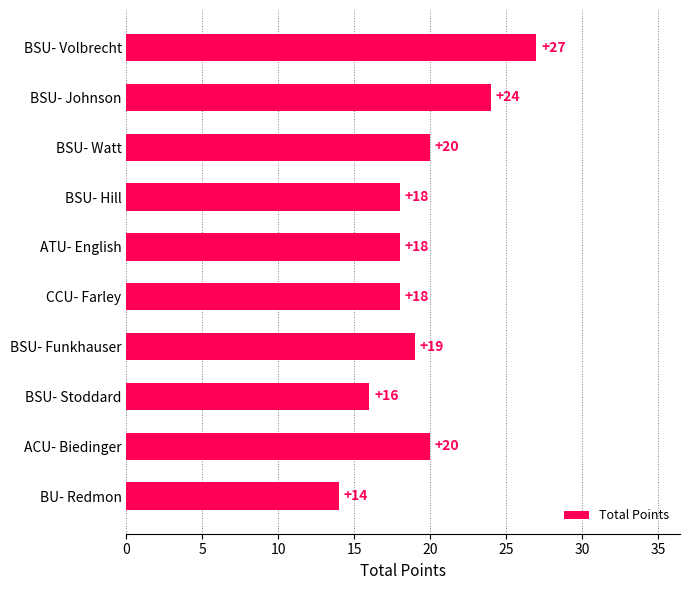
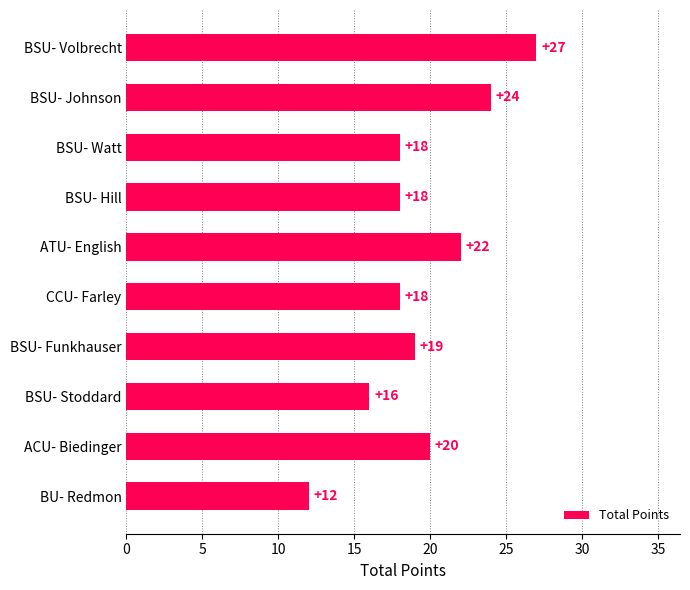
  {
    "BSU- Volbrecht": "+27",
    "BSU- Johnson": "+24",
-   "BSU- Watt": "+20",
+   "BSU- Watt": "+18",
    "BSU- Hill": "+18",
-   "ATU- English": "+18",
+   "ATU- English": "+22",
    "CCU- Farley": "+18",
    "BSU- Funkhauser": "+19",
    "BSU- Stoddard": "+16",
    "ACU- Biedinger": "+20",
-   "BU- Redmon": "+14"
+   "BU- Redmon": "+12"
  }
